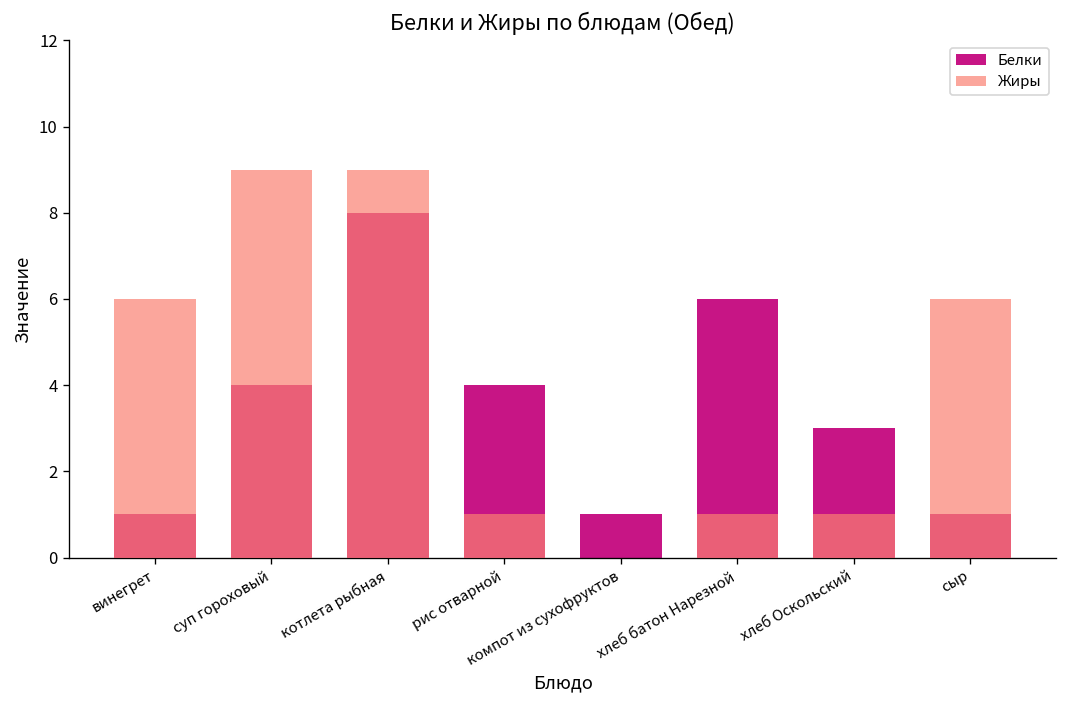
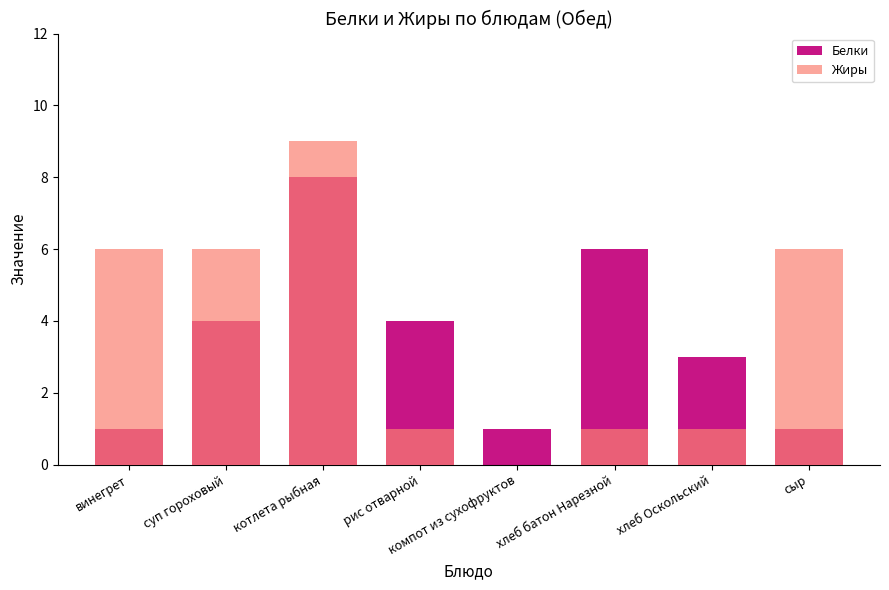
  {
    "Белки": {
      "рис отварной": 4,
      "компот из сухофруктов": 1,
      "хлеб батон Нарезной": 6,
      "хлеб Оскольский": 3
    },
    "Жиры": {
      "винегрет": 6,
-     "суп гороховый": 9,
+     "суп гороховый": 6,
      "котлета рыбная": 9,
      "компот из сухофруктов": 0,
      "сыр": 6
    }
  }
